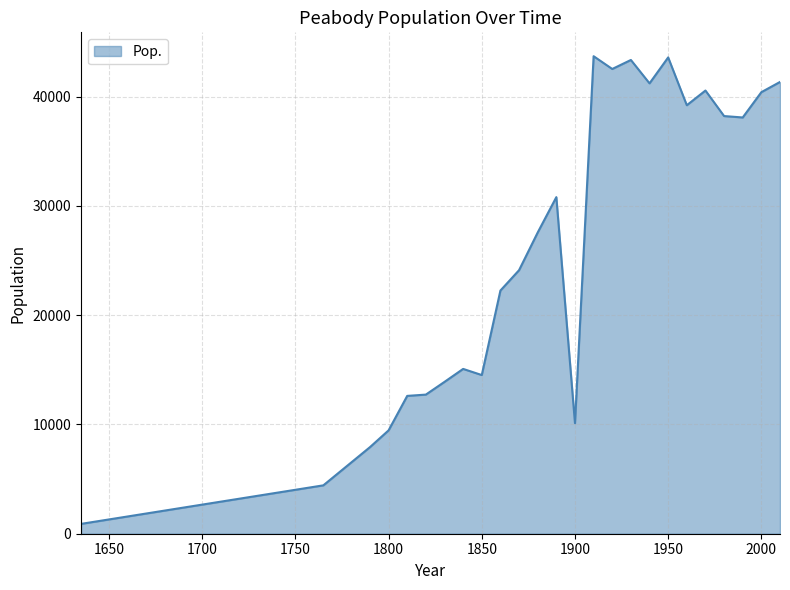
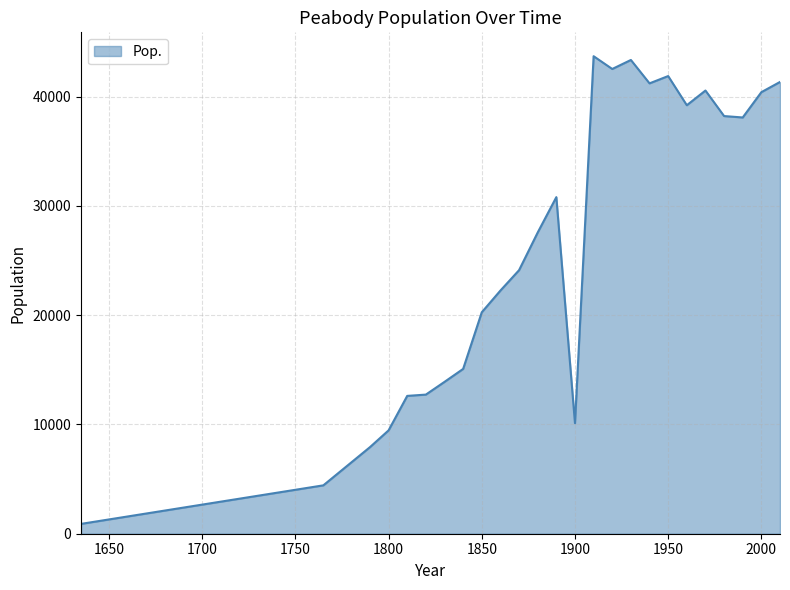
  {
    "1800": 9500,
-   "1850": 14500,
+   "1850": 20300,
    "1900": 10100,
-   "1950": 43600,
+   "1950": 41900,
    "2000": 40400
  }
